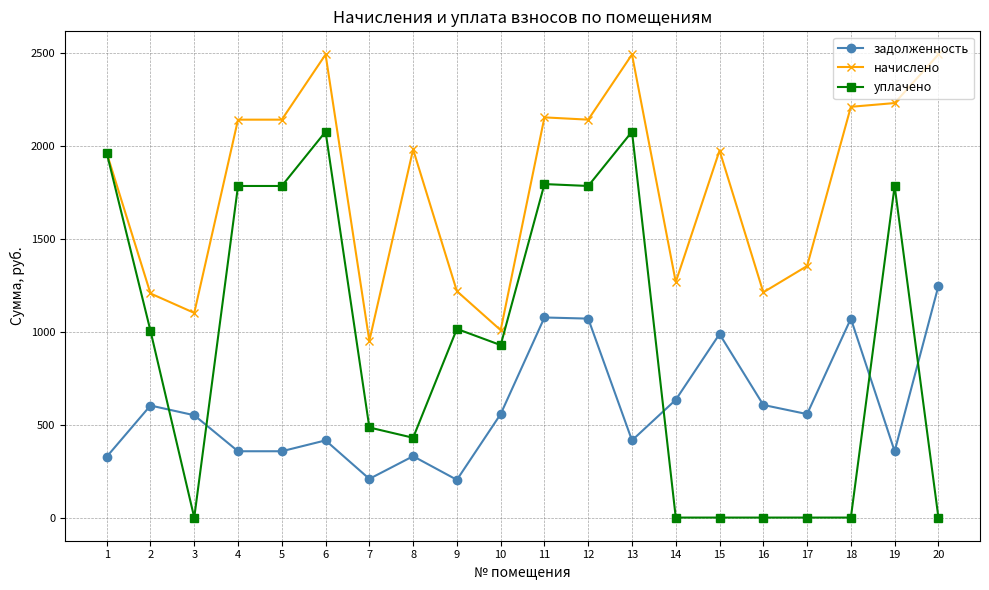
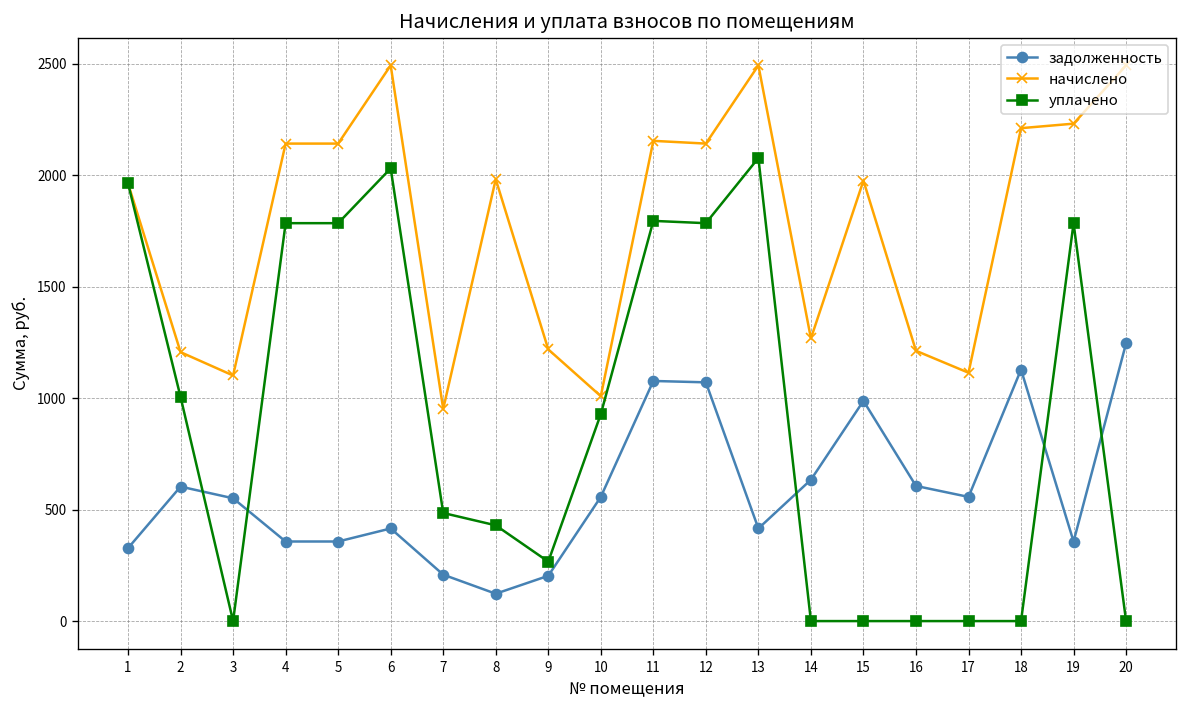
  {
    "задолженность": {
      "1": 330,
      "2": 600,
      "3": 550,
      "4": 360,
      "5": 360,
      "6": 420,
      "7": 210,
-     "8": 330,
+     "8": 120,
      "9": 200,
      "10": 560,
      "11": 1080,
      "12": 1070,
      "13": 420,
      "14": 630,
      "15": 990,
      "16": 610,
      "17": 560,
-     "18": 1070,
+     "18": 1130,
      "19": 360,
      "20": 1250
    },
    "начислено": {
      "2": 1210,
      "3": 1100,
      "4": 2140,
      "5": 2140,
      "6": 2490,
      "7": 950,
      "8": 1980,
      "9": 1220,
      "10": 1010,
      "11": 2150,
      "12": 2140,
      "13": 2490,
      "14": 1270,
      "15": 1980,
      "16": 1210,
-     "17": 1350,
+     "17": 1110,
      "18": 2210,
      "19": 2230
    },
    "уплачено": {
      "2": 1010,
      "3": 0,
      "4": 1790,
      "5": 1790,
-     "6": 2080,
+     "6": 2030,
      "7": 490,
      "8": 430,
-     "9": 1020,
+     "9": 270,
      "10": 930,
      "11": 1800,
      "12": 1790,
      "13": 2080,
      "14": 0,
      "15": 0,
      "16": 0,
      "17": 0,
      "18": 0,
      "19": 1790,
      "20": 0
    }
  }
